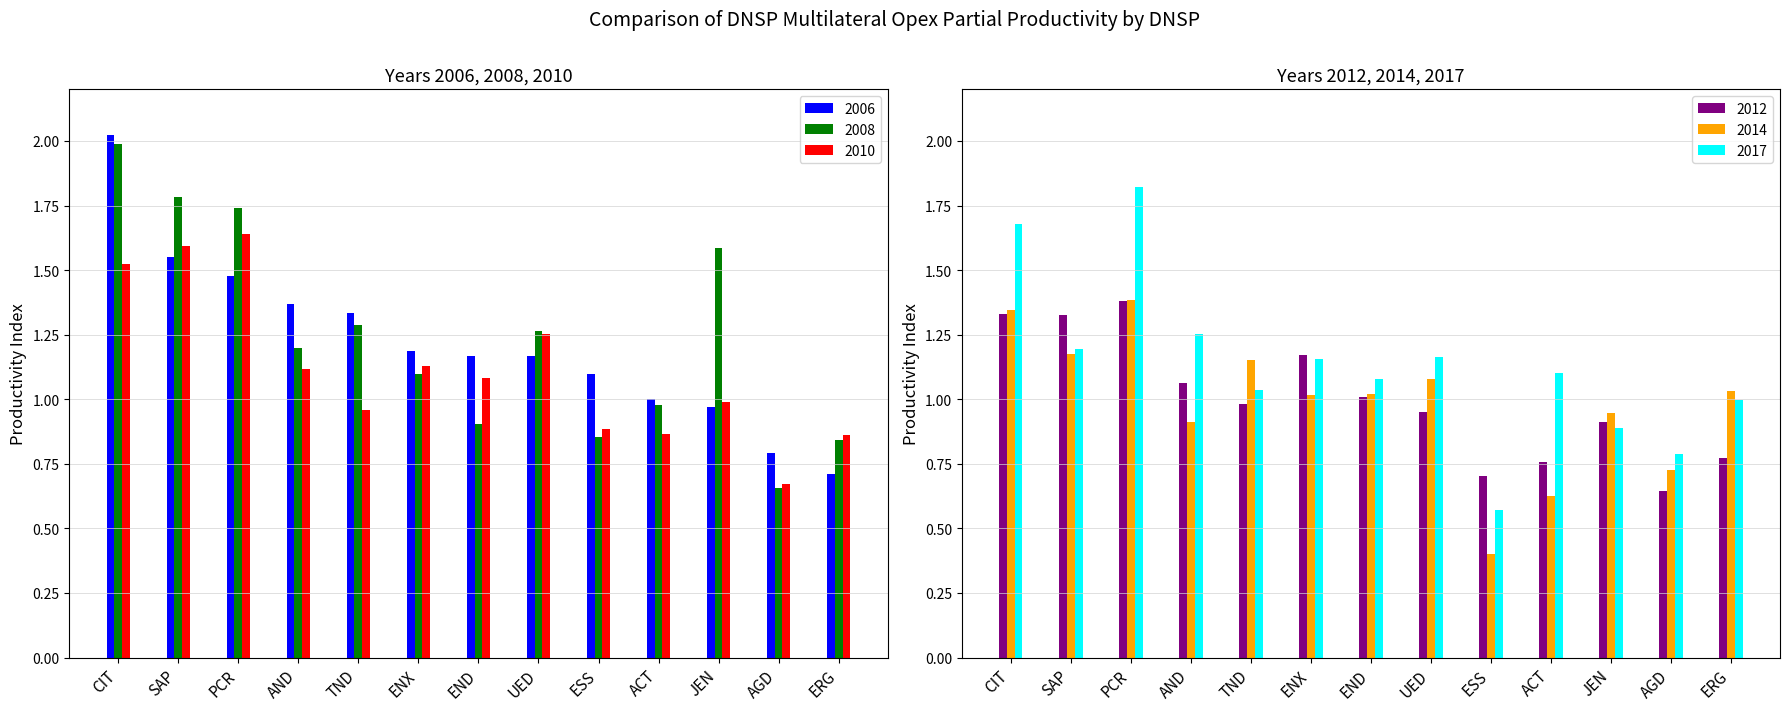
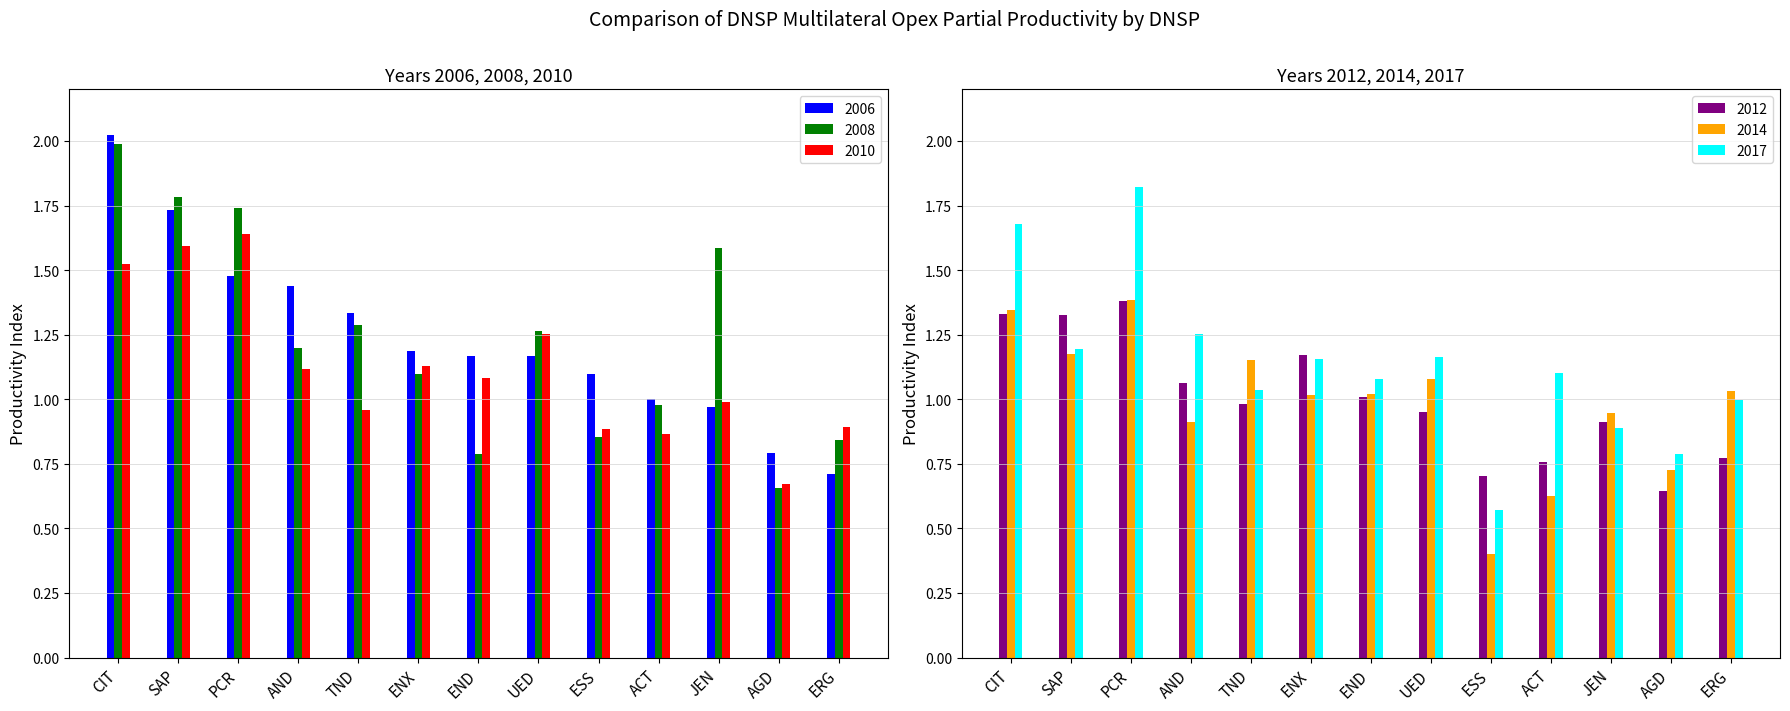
  {
    "Years 2006, 2008, 2010": {
      "2006": {
        "CIT": 2.02,
-       "SAP": 1.55,
+       "SAP": 1.73,
        "PCR": 1.48,
-       "AND": 1.37,
+       "AND": 1.44,
        "TND": 1.33,
        "ENX": 1.19,
        "END": 1.17,
        "UED": 1.17,
        "ESS": 1.10,
        "ACT": 1.00,
        "JEN": 0.97,
        "AGD": 0.79,
        "ERG": 0.71
      },
      "2008": {
        "CIT": 1.99,
        "SAP": 1.79,
        "PCR": 1.74,
        "AND": 1.20,
        "TND": 1.29,
        "ENX": 1.10,
-       "END": 0.90,
+       "END": 0.79,
        "UED": 1.26,
        "ESS": 0.85,
        "ACT": 0.98,
        "JEN": 1.59,
        "AGD": 0.66,
        "ERG": 0.84
      },
      "2010": {
        "CIT": 1.52,
        "SAP": 1.59,
        "PCR": 1.64,
        "AND": 1.12,
        "TND": 0.96,
        "ENX": 1.13,
        "END": 1.08,
        "UED": 1.25,
        "ESS": 0.89,
        "ACT": 0.87,
        "JEN": 0.99,
        "AGD": 0.67,
-       "ERG": 0.86
+       "ERG": 0.89
      }
    },
    "Years 2012, 2014, 2017": {
      "2012": {
        "CIT": 1.33,
        "SAP": 1.33,
        "PCR": 1.38,
        "AND": 1.06,
        "TND": 0.98,
        "ENX": 1.17,
        "END": 1.01,
        "UED": 0.95,
        "ESS": 0.70,
        "ACT": 0.76,
        "JEN": 0.91,
        "AGD": 0.64,
        "ERG": 0.77
      },
      "2014": {
        "CIT": 1.35,
        "SAP": 1.18,
        "PCR": 1.38,
        "AND": 0.91,
        "TND": 1.15,
        "ENX": 1.02,
        "END": 1.02,
        "UED": 1.08,
        "ESS": 0.40,
        "ACT": 0.63,
        "JEN": 0.95,
        "AGD": 0.73,
        "ERG": 1.03
      },
      "2017": {
        "CIT": 1.68,
        "SAP": 1.20,
        "PCR": 1.82,
        "AND": 1.25,
        "TND": 1.04,
        "ENX": 1.15,
        "END": 1.08,
        "UED": 1.16,
        "ESS": 0.57,
        "ACT": 1.10,
        "JEN": 0.89,
        "AGD": 0.79,
        "ERG": 1.00
      }
    }
  }
